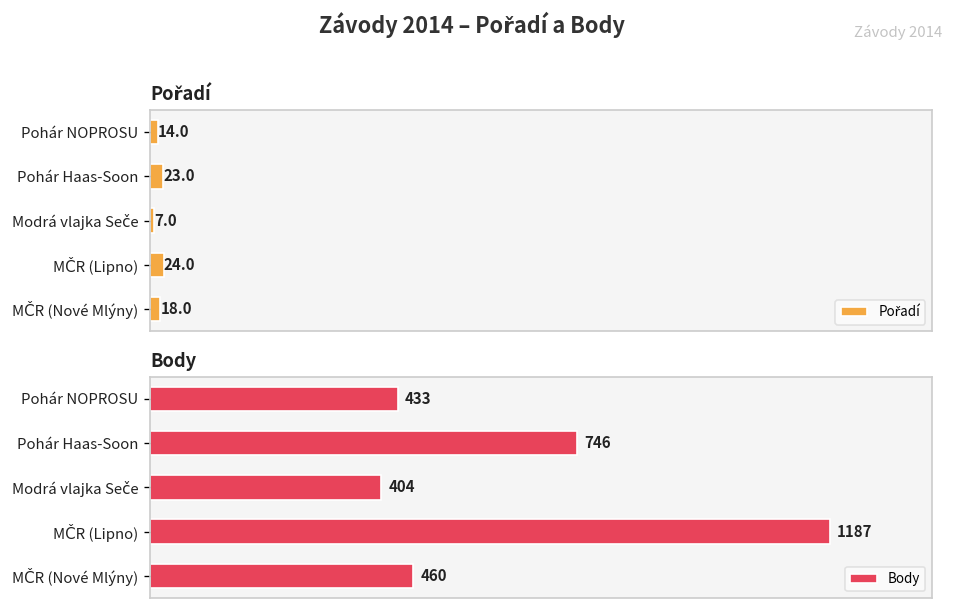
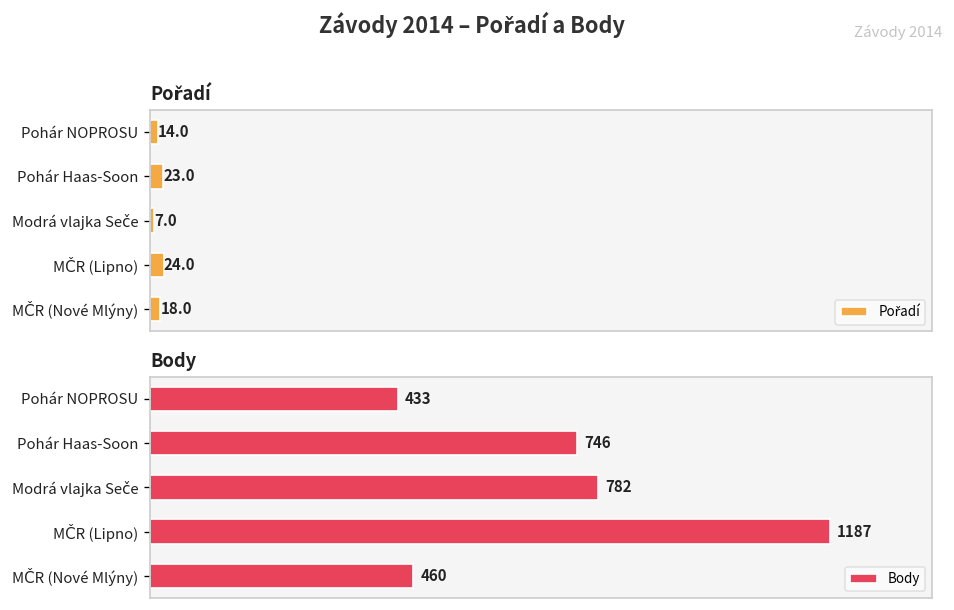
  {
    "Pořadí": {
      "Pohár NOPROSU": 14.0,
      "Pohár Haas-Soon": 23.0,
      "Modrá vlajka Seče": 7.0,
      "MČR (Lipno)": 24.0,
      "MČR (Nové Mlýny)": 18.0
    },
    "Body": {
      "Pohár NOPROSU": 433,
      "Pohár Haas-Soon": 746,
-     "Modrá vlajka Seče": 404,
+     "Modrá vlajka Seče": 782,
      "MČR (Lipno)": 1187,
      "MČR (Nové Mlýny)": 460
    }
  }
